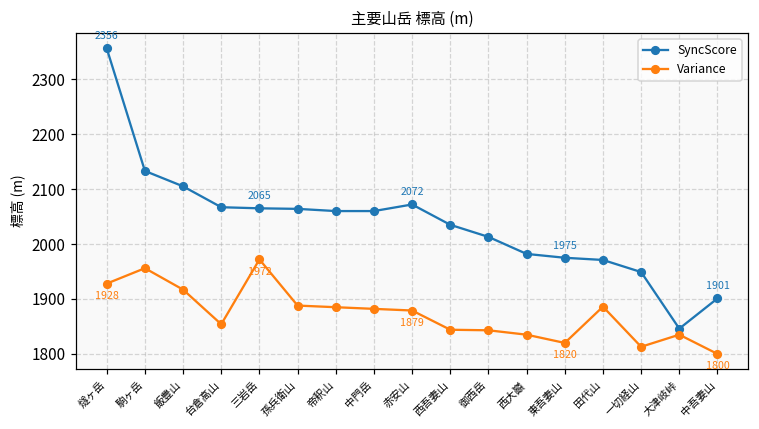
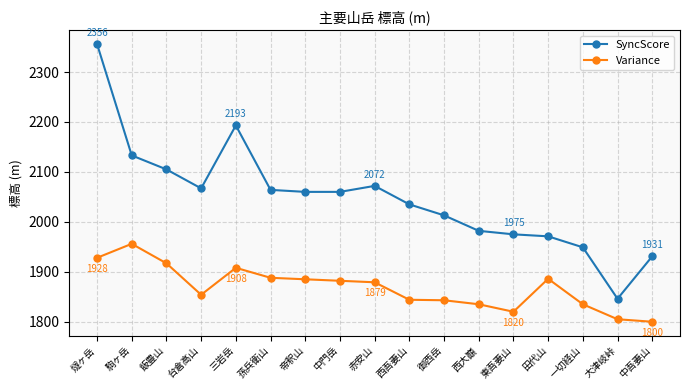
  {
    "SyncScore": {
      "燧ヶ岳": 2356,
-     "三岩岳": 2065,
+     "三岩岳": 2193,
      "赤安山": 2072,
      "東吾妻山": 1975,
-     "中吾妻山": 1901
+     "中吾妻山": 1931
    },
    "Variance": {
      "燧ヶ岳": 1928,
-     "三岩岳": 1972,
+     "三岩岳": 1908,
      "赤安山": 1879,
      "東吾妻山": 1820,
-     "一切経山": 1810,
-     "大津岐峠": 1840,
+     "一切経山": 1840,
+     "大津岐峠": 1810,
      "中吾妻山": 1800
    }
  }
